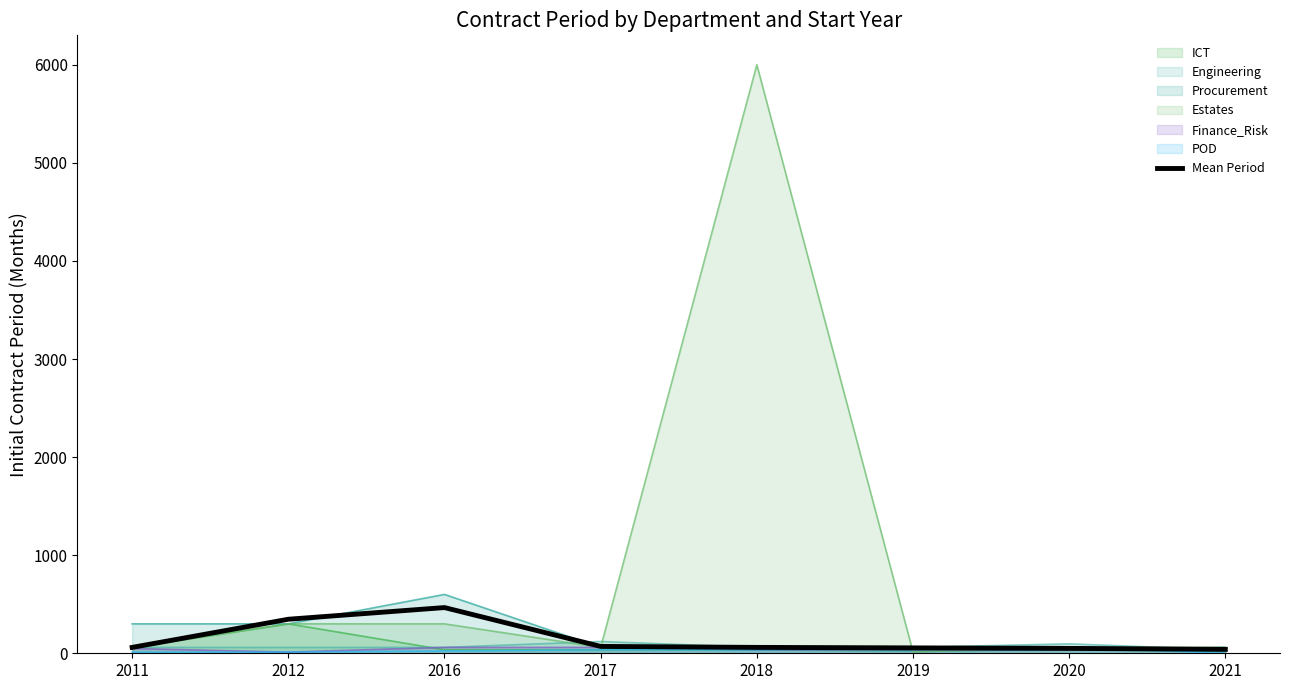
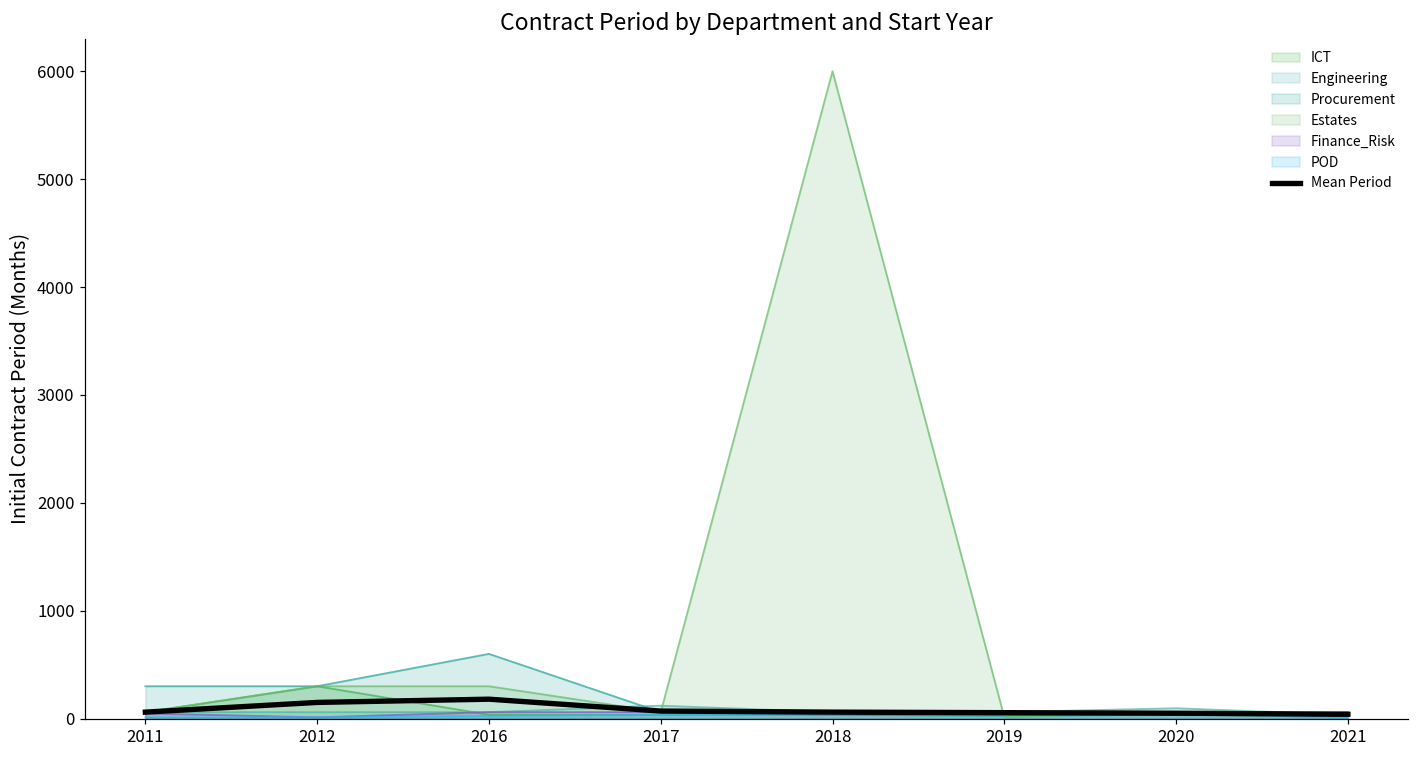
  {
    "Mean Period": {
-     "2012": 300,
-     "2016": 500
+     "2012": 200,
+     "2016": 200
    }
  }
